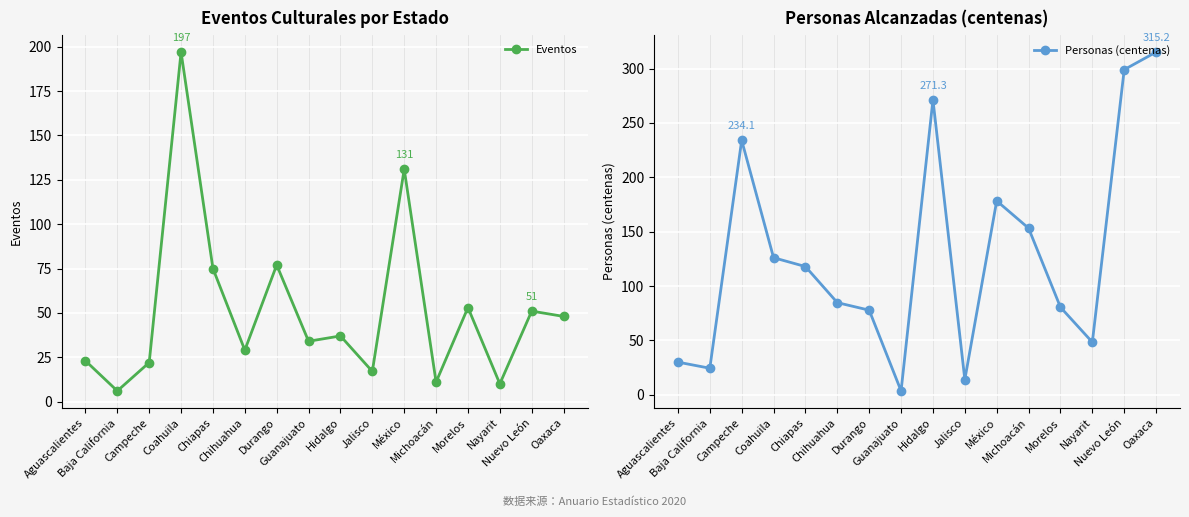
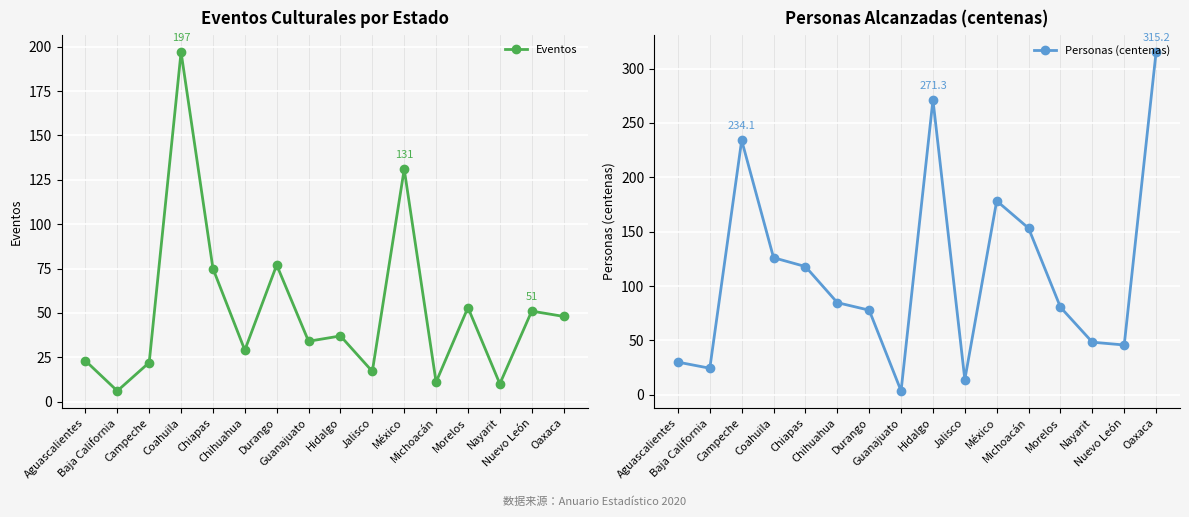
  {
    "Eventos Culturales por Estado": {
      "Coahuila": 197,
      "México": 131,
      "Nuevo León": 51
    },
    "Personas Alcanzadas (centenas)": {
      "Aguascalientes": 30,
      "Baja California": 24,
      "Coahuila": 126,
      "Chiapas": 118,
      "Chihuahua": 85,
      "Durango": 78,
      "Guanajuato": 3,
      "Jalisco": 14,
      "México": 178,
      "Michoacán": 153,
      "Morelos": 80,
      "Nayarit": 48,
-     "Nuevo León": 299
+     "Nuevo León": 46
    }
  }
